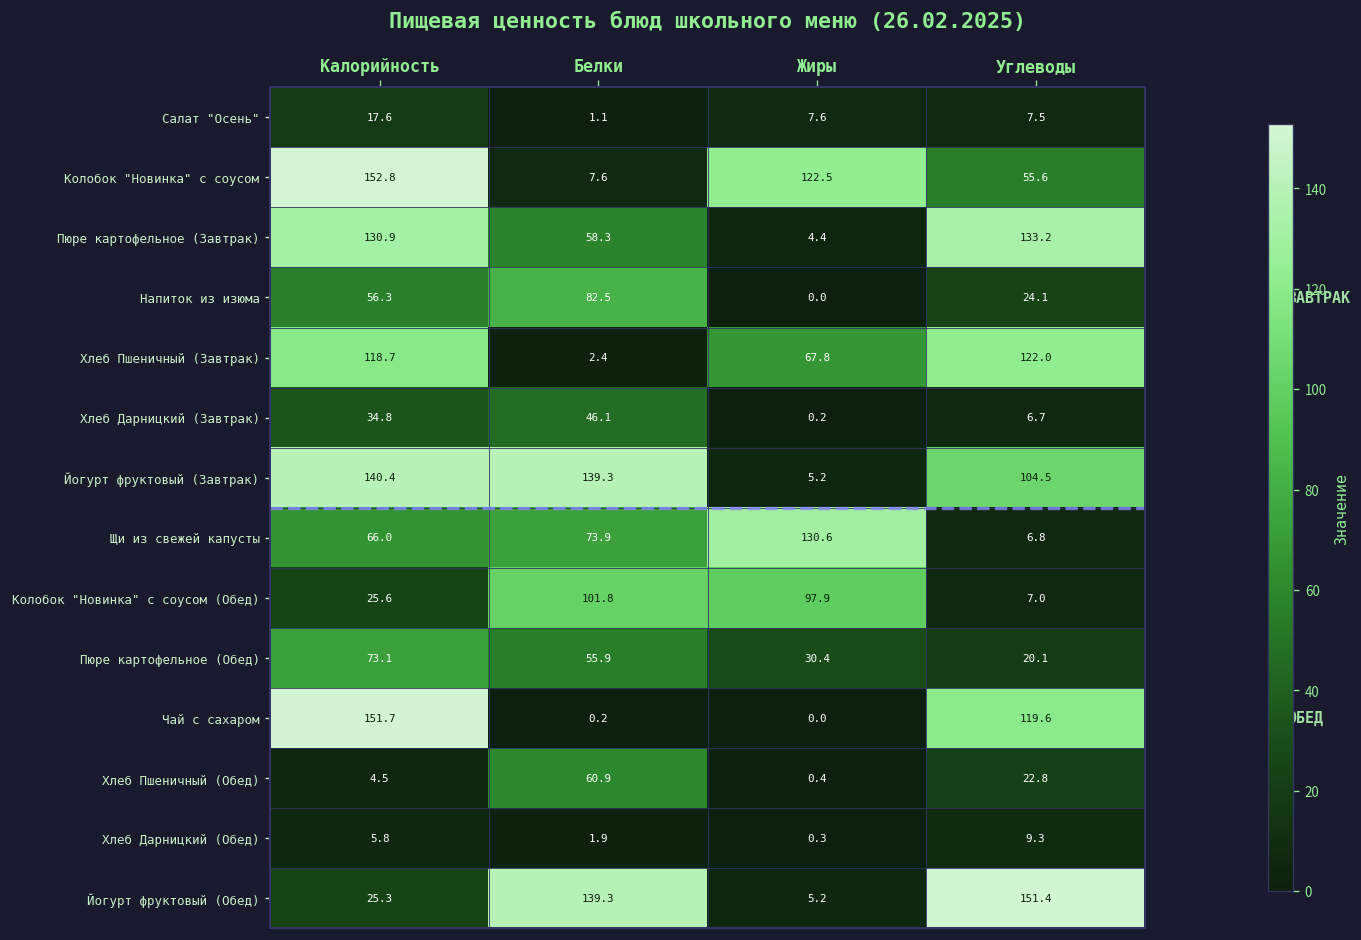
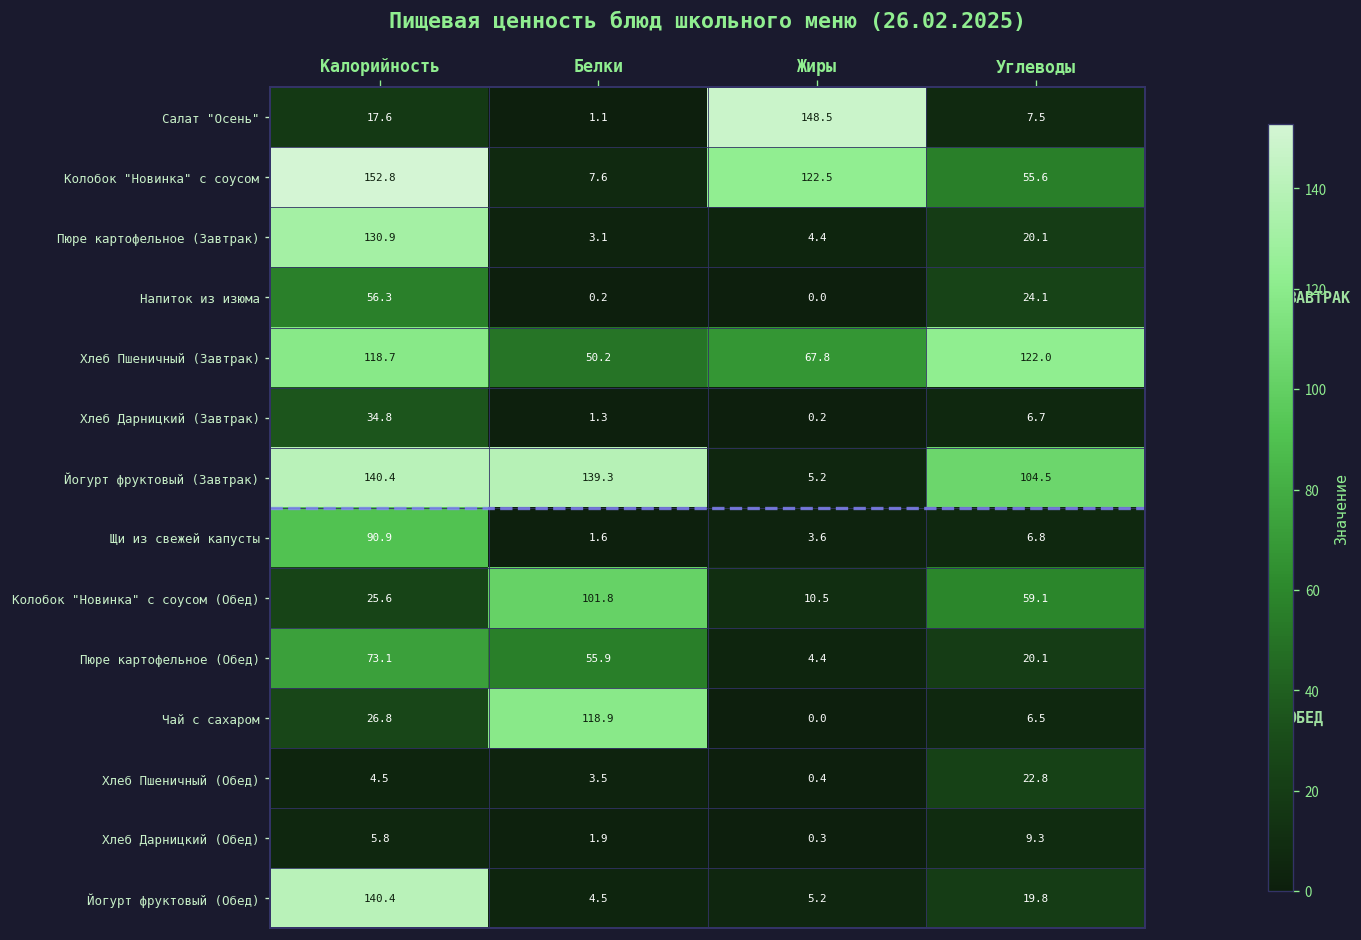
  {
    "Салат \"Осень\"": {
      "Калорийность": 17.6,
      "Белки": 1.1,
-     "Жиры": 7.6,
+     "Жиры": 148.5,
      "Углеводы": 7.5
    },
    "Колобок \"Новинка\" с соусом": {
      "Калорийность": 152.8,
      "Белки": 7.6,
      "Жиры": 122.5,
      "Углеводы": 55.6
    },
    "Пюре картофельное (Завтрак)": {
      "Калорийность": 130.9,
-     "Белки": 58.3,
+     "Белки": 3.1,
      "Жиры": 4.4,
-     "Углеводы": 133.2
+     "Углеводы": 20.1
    },
    "Напиток из изюма": {
      "Калорийность": 56.3,
-     "Белки": 82.5,
+     "Белки": 0.2,
      "Жиры": 0.0,
      "Углеводы": 24.1
    },
    "Хлеб Пшеничный (Завтрак)": {
      "Калорийность": 118.7,
-     "Белки": 2.4,
+     "Белки": 50.2,
      "Жиры": 67.8,
      "Углеводы": 122.0
    },
    "Хлеб Дарницкий (Завтрак)": {
      "Калорийность": 34.8,
-     "Белки": 46.1,
+     "Белки": 1.3,
      "Жиры": 0.2,
      "Углеводы": 6.7
    },
    "Йогурт фруктовый (Завтрак)": {
      "Калорийность": 140.4,
      "Белки": 139.3,
      "Жиры": 5.2,
      "Углеводы": 104.5
    },
    "Щи из свежей капусты": {
-     "Калорийность": 66.0,
-     "Белки": 73.9,
-     "Жиры": 130.6,
+     "Калорийность": 90.9,
+     "Белки": 1.6,
+     "Жиры": 3.6,
      "Углеводы": 6.8
    },
    "Колобок \"Новинка\" с соусом (Обед)": {
      "Калорийность": 25.6,
      "Белки": 101.8,
-     "Жиры": 97.9,
-     "Углеводы": 7.0
+     "Жиры": 10.5,
+     "Углеводы": 59.1
    },
    "Пюре картофельное (Обед)": {
      "Калорийность": 73.1,
      "Белки": 55.9,
-     "Жиры": 30.4,
+     "Жиры": 4.4,
      "Углеводы": 20.1
    },
    "Чай с сахаром": {
-     "Калорийность": 151.7,
-     "Белки": 0.2,
+     "Калорийность": 26.8,
+     "Белки": 118.9,
      "Жиры": 0.0,
-     "Углеводы": 119.6
+     "Углеводы": 6.5
    },
    "Хлеб Пшеничный (Обед)": {
      "Калорийность": 4.5,
-     "Белки": 60.9,
+     "Белки": 3.5,
      "Жиры": 0.4,
      "Углеводы": 22.8
    },
    "Хлеб Дарницкий (Обед)": {
      "Калорийность": 5.8,
      "Белки": 1.9,
      "Жиры": 0.3,
      "Углеводы": 9.3
    },
    "Йогурт фруктовый (Обед)": {
-     "Калорийность": 25.3,
-     "Белки": 139.3,
+     "Калорийность": 140.4,
+     "Белки": 4.5,
      "Жиры": 5.2,
-     "Углеводы": 151.4
+     "Углеводы": 19.8
    }
  }
